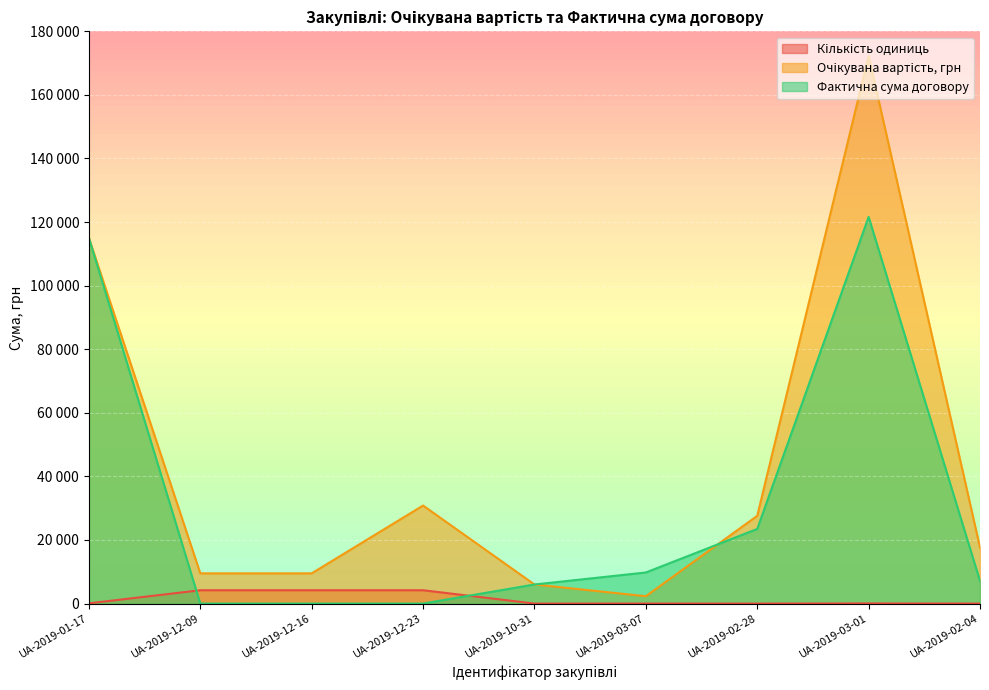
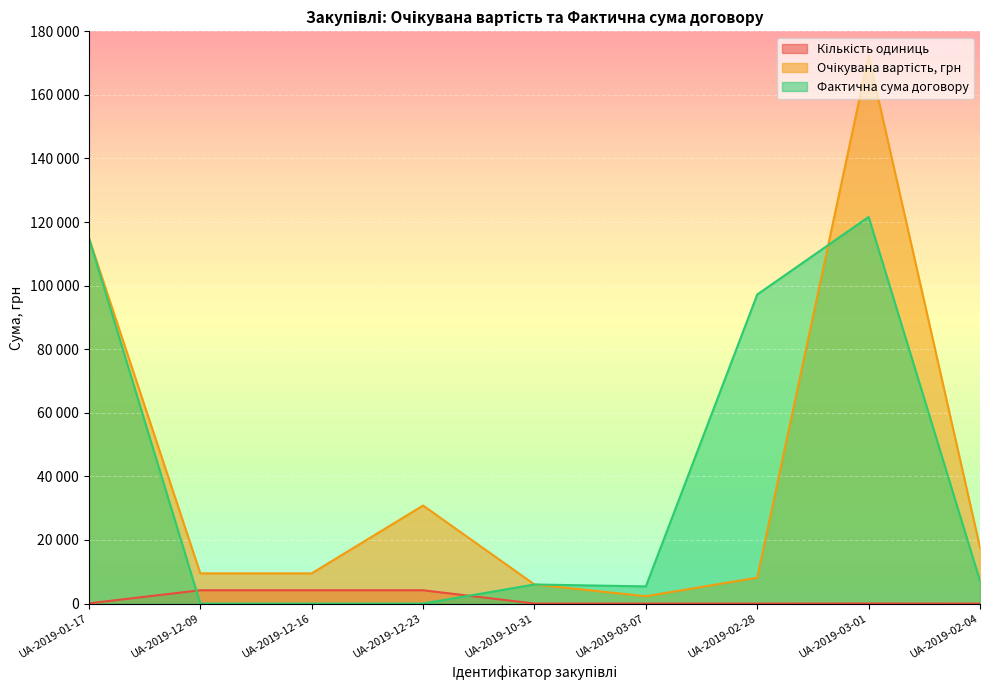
  {
    "Кількість одиниць": {
      "UA-2019-01-17": 0,
      "UA-2019-12-09": 4000,
      "UA-2019-12-16": 4000,
      "UA-2019-12-23": 4000,
      "UA-2019-10-31": 0,
      "UA-2019-03-07": 0,
      "UA-2019-02-28": 0,
      "UA-2019-03-01": 0,
      "UA-2019-02-04": 0
    },
    "Очікувана вартість, грн": {
      "UA-2019-12-09": 10000,
      "UA-2019-12-16": 10000,
      "UA-2019-12-23": 31000,
      "UA-2019-03-07": 2000,
-     "UA-2019-02-28": 28000,
+     "UA-2019-02-28": 8000,
      "UA-2019-02-04": 18000
    },
    "Фактична сума договору": {
      "UA-2019-12-09": 0,
      "UA-2019-12-16": 0,
      "UA-2019-12-23": 0,
-     "UA-2019-03-07": 10000,
-     "UA-2019-02-28": 23000,
+     "UA-2019-03-07": 5000,
+     "UA-2019-02-28": 97000,
      "UA-2019-03-01": 122000,
      "UA-2019-02-04": 7000
    }
  }
